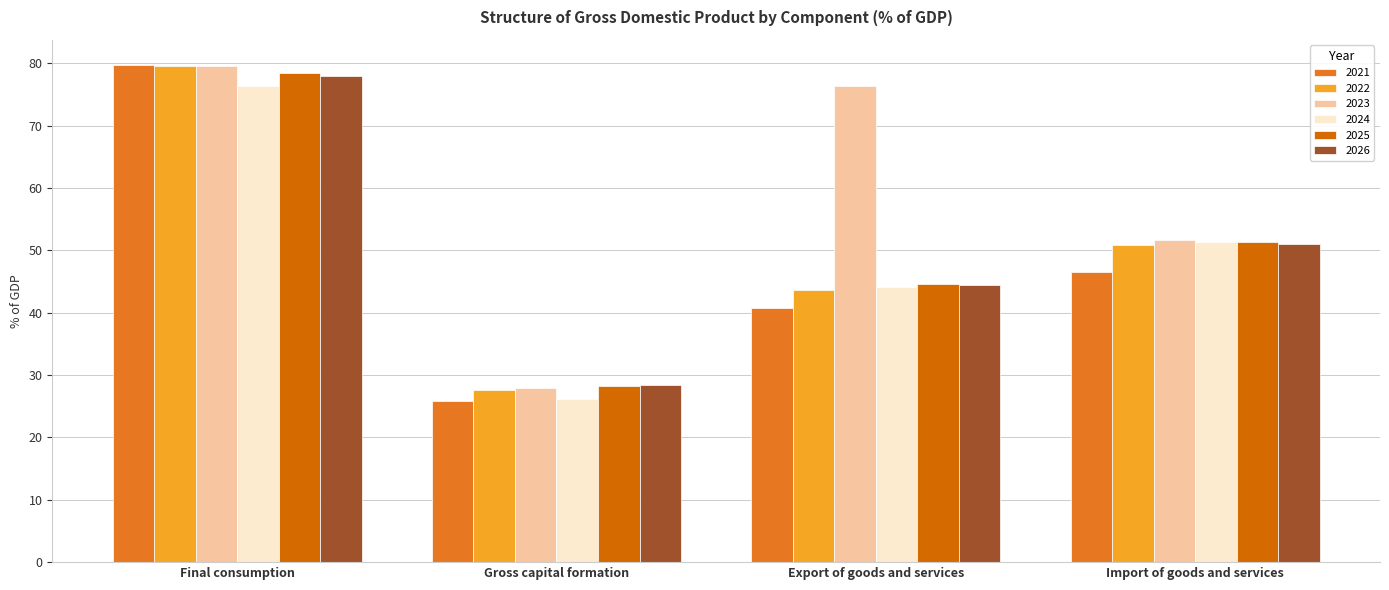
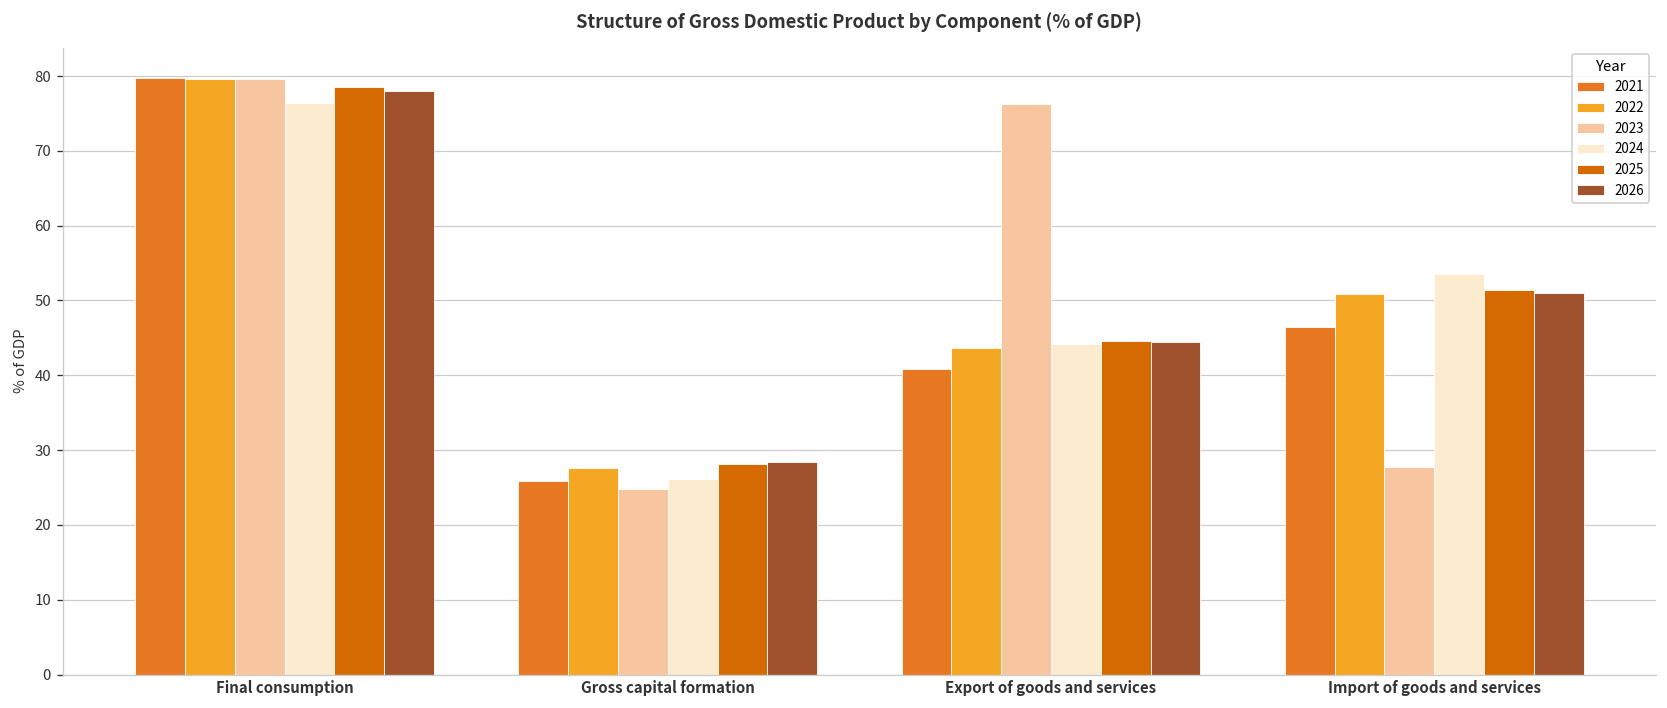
  {
    "2023": {
      "Final consumption": 80,
-     "Gross capital formation": 28,
+     "Gross capital formation": 25,
      "Export of goods and services": 76,
-     "Import of goods and services": 52
+     "Import of goods and services": 28
    },
    "2024": {
      "Final consumption": 76,
      "Gross capital formation": 26,
      "Export of goods and services": 44,
-     "Import of goods and services": 51
+     "Import of goods and services": 54
    },
    "2026": {
      "Final consumption": 78,
      "Gross capital formation": 28,
      "Export of goods and services": 45,
      "Import of goods and services": 51
    }
  }
